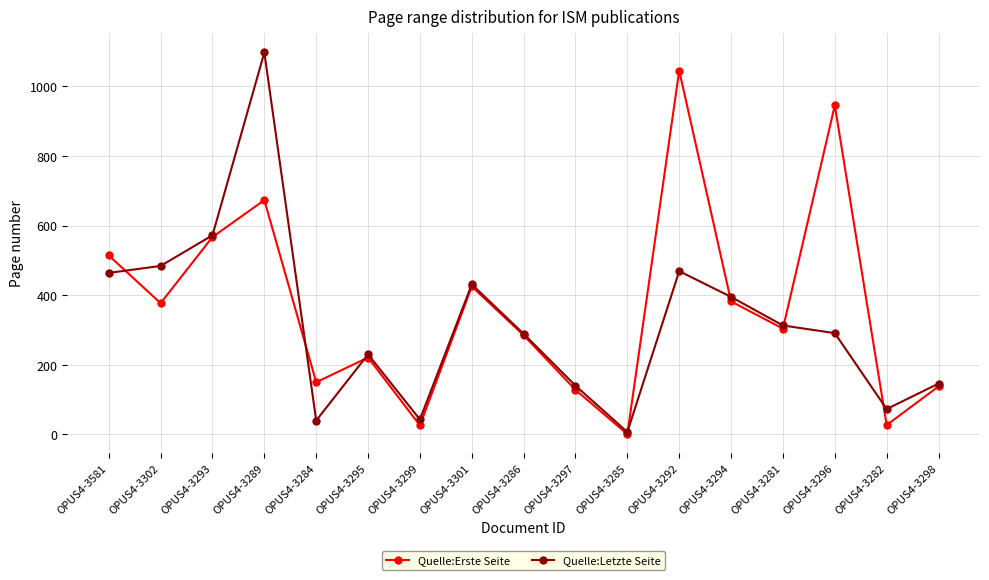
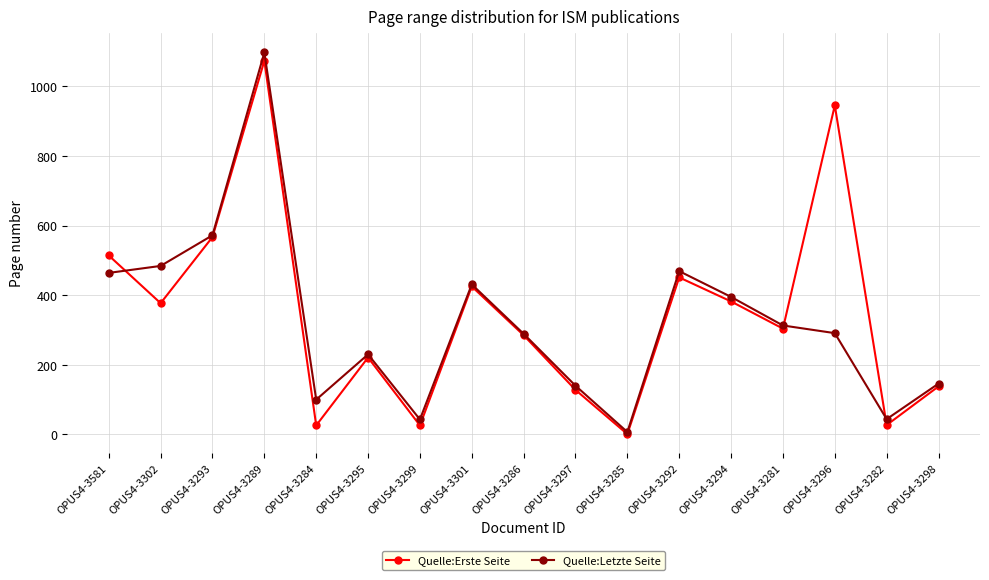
  {
    "Quelle:Erste Seite": {
      "OPUS4-3581": 510,
      "OPUS4-3302": 380,
-     "OPUS4-3289": 670,
-     "OPUS4-3284": 150,
+     "OPUS4-3289": 1070,
+     "OPUS4-3284": 30,
      "OPUS4-3295": 220,
      "OPUS4-3299": 30,
      "OPUS4-3297": 130,
-     "OPUS4-3292": 1050,
+     "OPUS4-3292": 450,
      "OPUS4-3294": 380,
      "OPUS4-3281": 300,
      "OPUS4-3296": 950,
      "OPUS4-3282": 30,
      "OPUS4-3298": 140
    },
    "Quelle:Letzte Seite": {
      "OPUS4-3581": 460,
      "OPUS4-3302": 480,
      "OPUS4-3289": 1100,
-     "OPUS4-3284": 40,
+     "OPUS4-3284": 100,
      "OPUS4-3295": 230,
      "OPUS4-3299": 40,
      "OPUS4-3297": 140,
      "OPUS4-3292": 470,
      "OPUS4-3294": 400,
      "OPUS4-3281": 310,
      "OPUS4-3296": 290,
-     "OPUS4-3282": 70,
+     "OPUS4-3282": 40,
      "OPUS4-3298": 150
    }
  }
